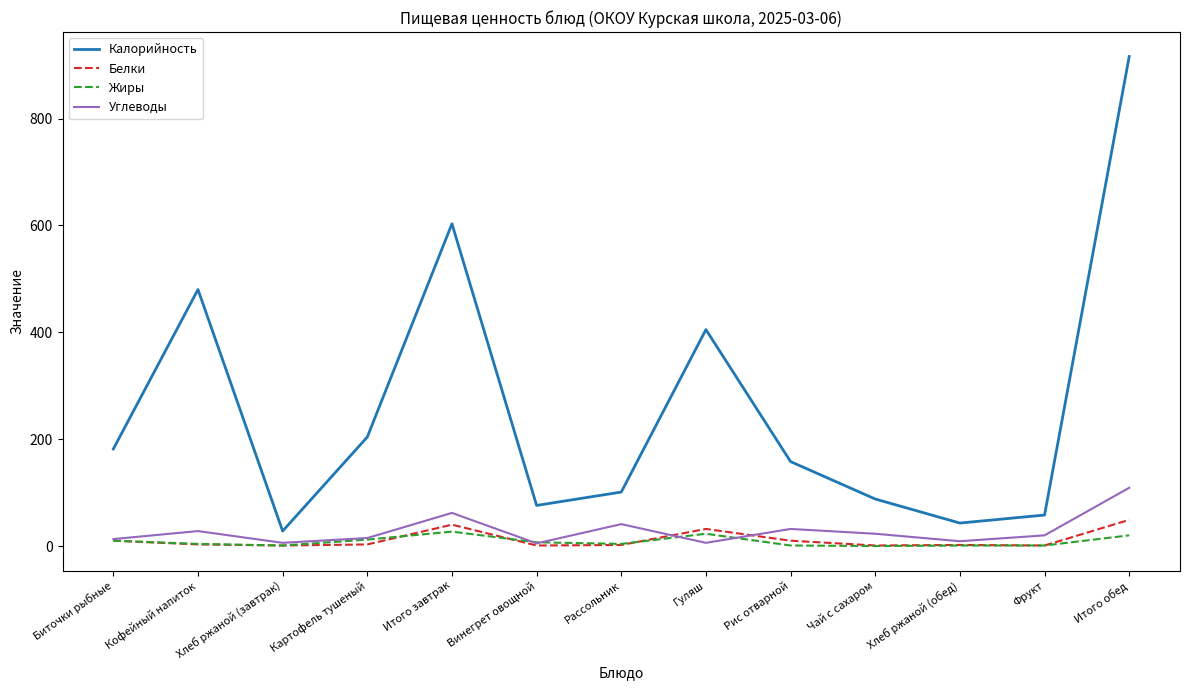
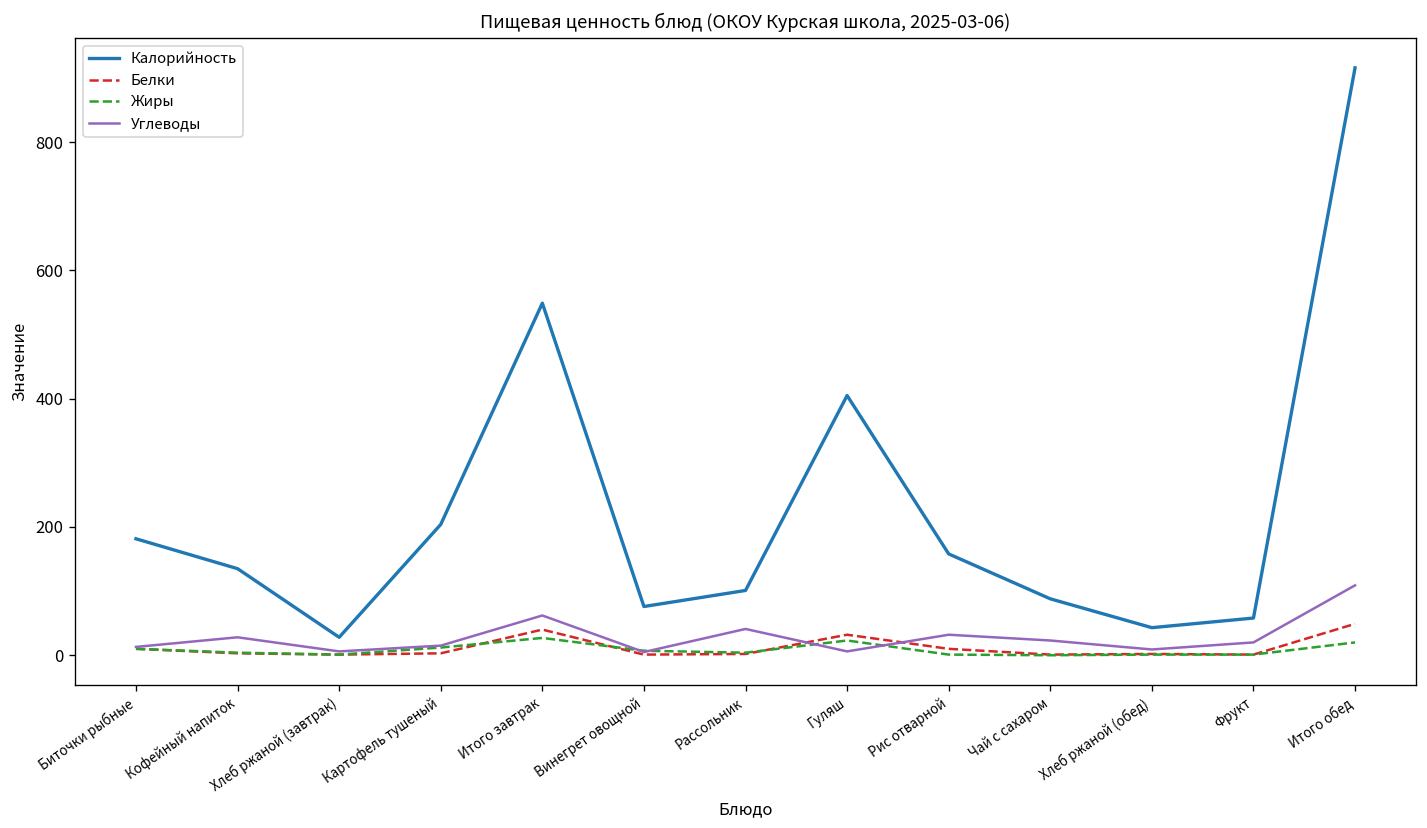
  {
    "Калорийность": {
      "Биточки рыбные": 180,
-     "Кофейный напиток": 480,
+     "Кофейный напиток": 140,
      "Хлеб ржаной (завтрак)": 30,
      "Картофель тушеный": 200,
-     "Итого завтрак": 600,
+     "Итого завтрак": 550,
      "Винегрет овощной": 80,
      "Рассольник": 100,
      "Гуляш": 410,
      "Рис отварной": 160,
      "Чай с сахаром": 90,
      "Хлеб ржаной (обед)": 40,
      "Фрукт": 60,
      "Итого обед": 920
    },
    "Белки": {
      "Картофель тушеный": 0,
      "Итого завтрак": 40,
      "Гуляш": 30,
      "Рис отварной": 10,
      "Итого обед": 50
    },
    "Жиры": {
      "Итого завтрак": 30,
      "Гуляш": 20,
      "Рис отварной": 0,
      "Итого обед": 20
    },
    "Углеводы": {
      "Кофейный напиток": 30,
      "Хлеб ржаной (завтрак)": 10,
      "Итого завтрак": 60,
      "Рассольник": 40,
      "Гуляш": 10,
      "Рис отварной": 30,
      "Чай с сахаром": 20,
      "Хлеб ржаной (обед)": 10,
      "Фрукт": 20,
      "Итого обед": 110
    }
  }
